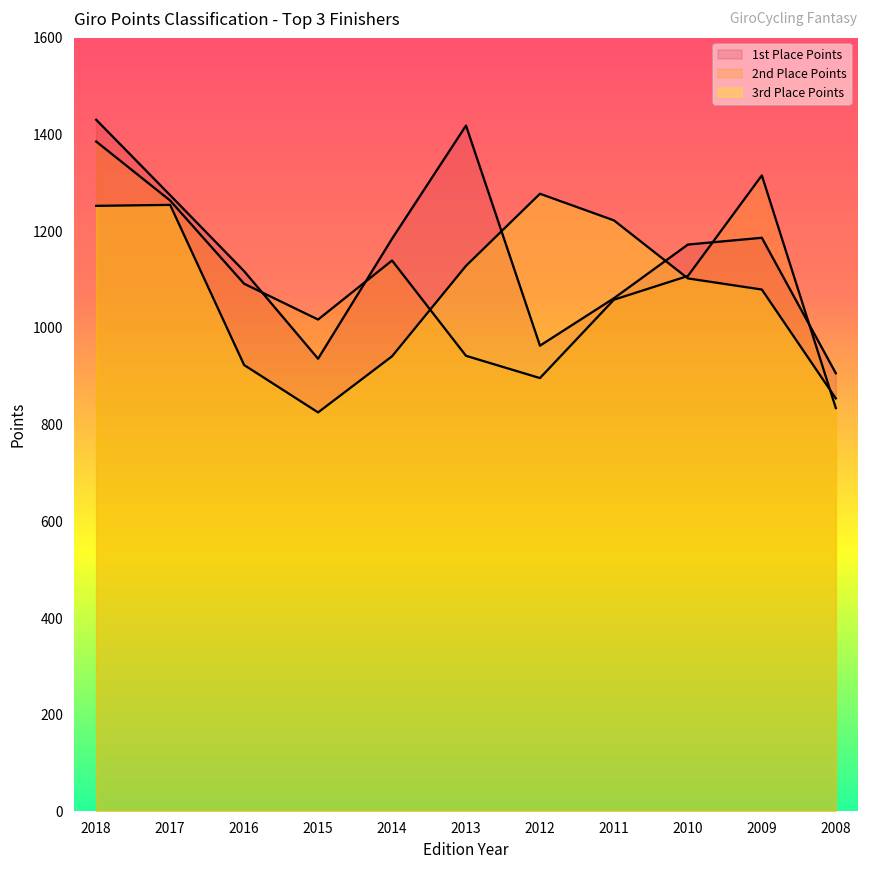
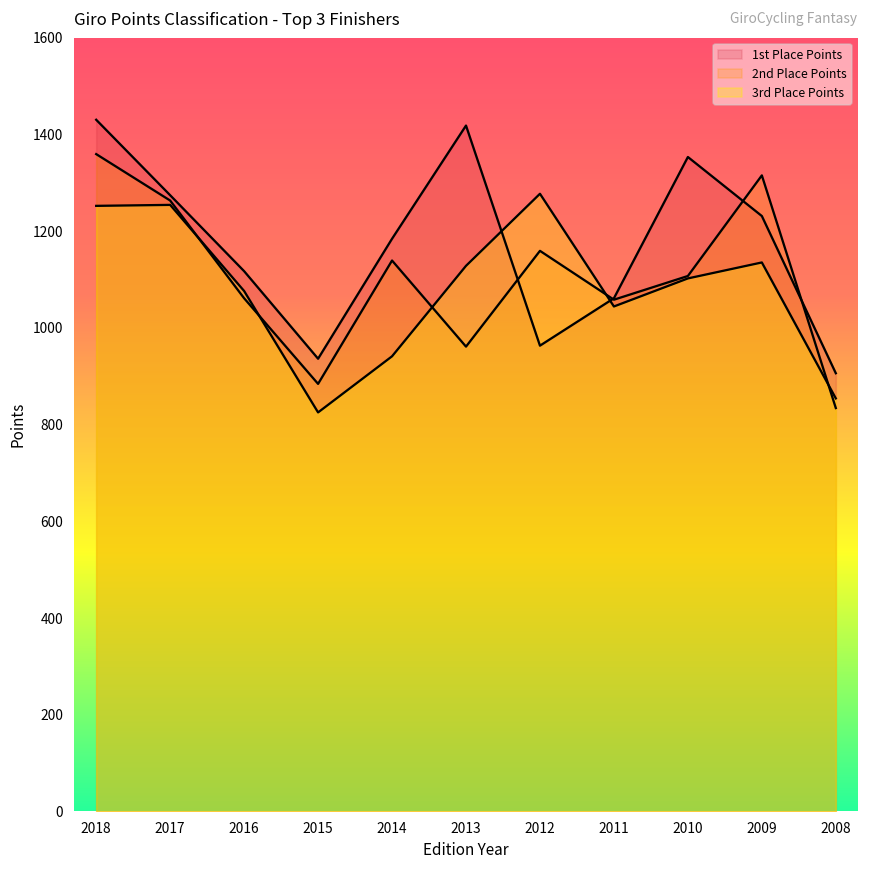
  {
    "1st Place Points": {
      "2018": 1430,
      "2017": 1270,
      "2016": 1120,
      "2015": 940,
      "2014": 1180,
      "2013": 1420,
      "2012": 960,
-     "2010": 1170,
-     "2009": 1190,
+     "2010": 1350,
+     "2009": 1230,
      "2008": 910
    },
    "2nd Place Points": {
-     "2018": 1390,
+     "2018": 1360,
      "2017": 1260,
-     "2016": 1090,
-     "2015": 1020,
+     "2016": 1060,
+     "2015": 880,
      "2014": 1140,
-     "2013": 940,
-     "2012": 900,
+     "2013": 960,
+     "2012": 1160,
      "2009": 1320,
      "2008": 830
    },
    "3rd Place Points": {
      "2018": 1250,
      "2017": 1250,
-     "2016": 920,
+     "2016": 1080,
      "2015": 830,
      "2014": 940,
      "2013": 1130,
      "2012": 1280,
-     "2011": 1220,
-     "2009": 1080,
+     "2011": 1040,
+     "2009": 1140,
      "2008": 850
    }
  }
